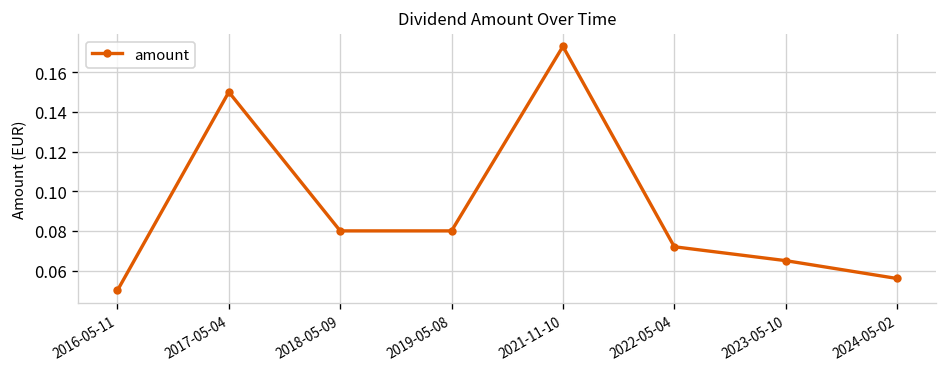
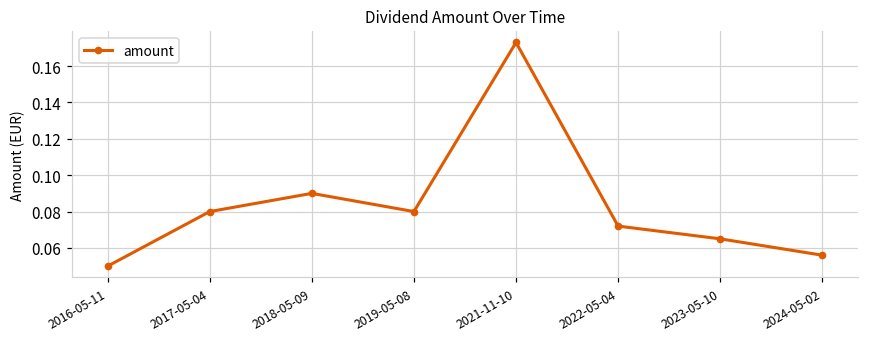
  {
    "2016-05-11": 0.05,
-   "2017-05-04": 0.15,
-   "2018-05-09": 0.08,
+   "2017-05-04": 0.08,
+   "2018-05-09": 0.09,
    "2019-05-08": 0.08,
    "2021-11-10": 0.173,
    "2022-05-04": 0.072,
    "2023-05-10": 0.065,
    "2024-05-02": 0.056
  }
